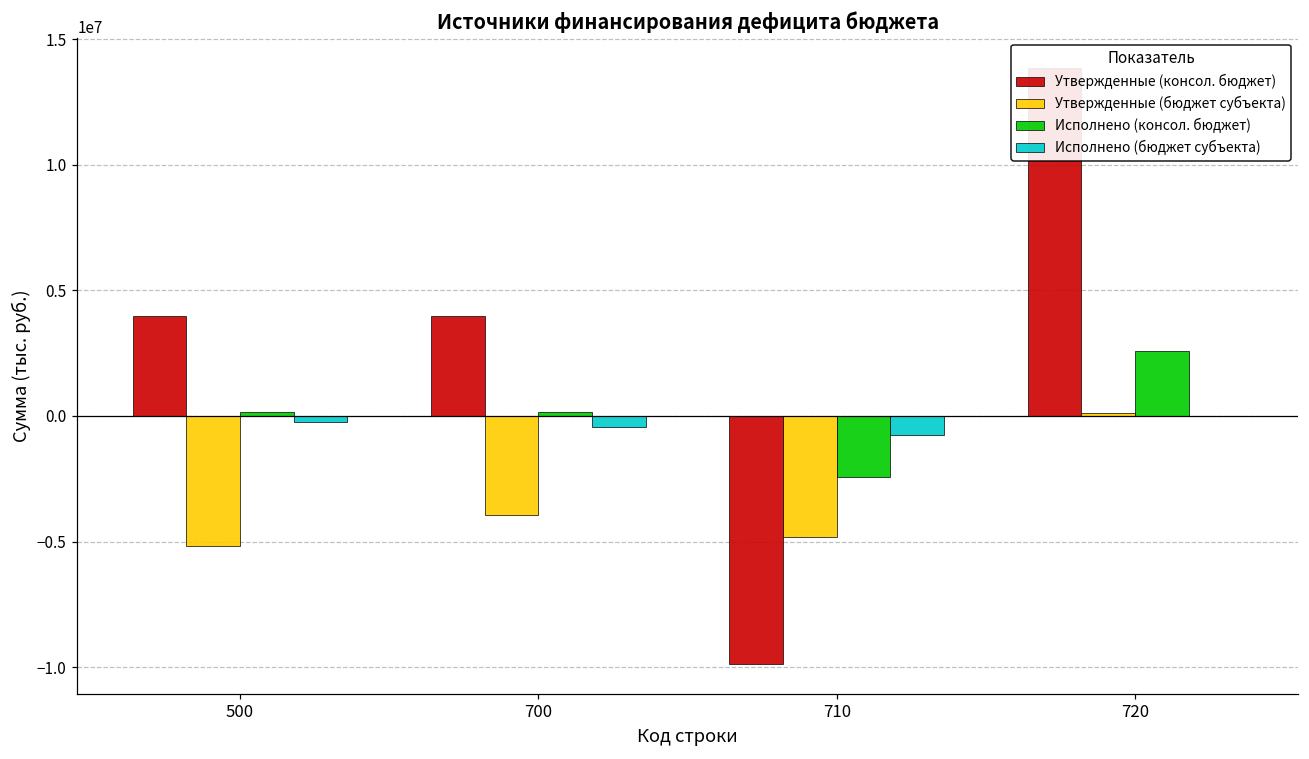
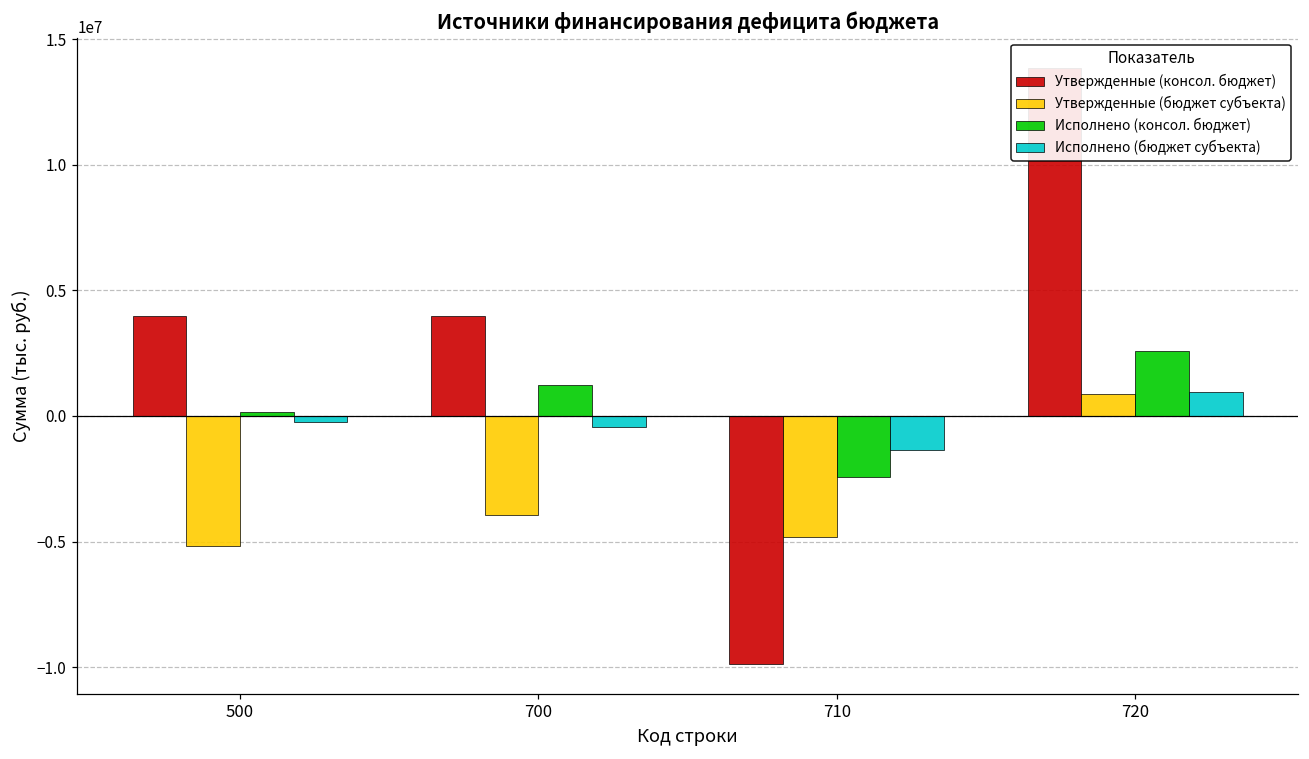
  {
    "Утвержденные (консол. бюджет)": {
      "500": 4000000,
      "700": 4000000,
      "710": -9900000
    },
    "Утвержденные (бюджет субъекта)": {
      "500": -5200000,
      "700": -3900000,
      "710": -4800000,
-     "720": 100000
+     "720": 900000
    },
    "Исполнено (консол. бюджет)": {
      "500": 200000,
-     "700": 200000,
+     "700": 1200000,
      "710": -2400000,
      "720": 2600000
    },
    "Исполнено (бюджет субъекта)": {
      "500": -300000,
      "700": -400000,
-     "710": -800000,
-     "720": 0
+     "710": -1400000,
+     "720": 1000000
    }
  }
